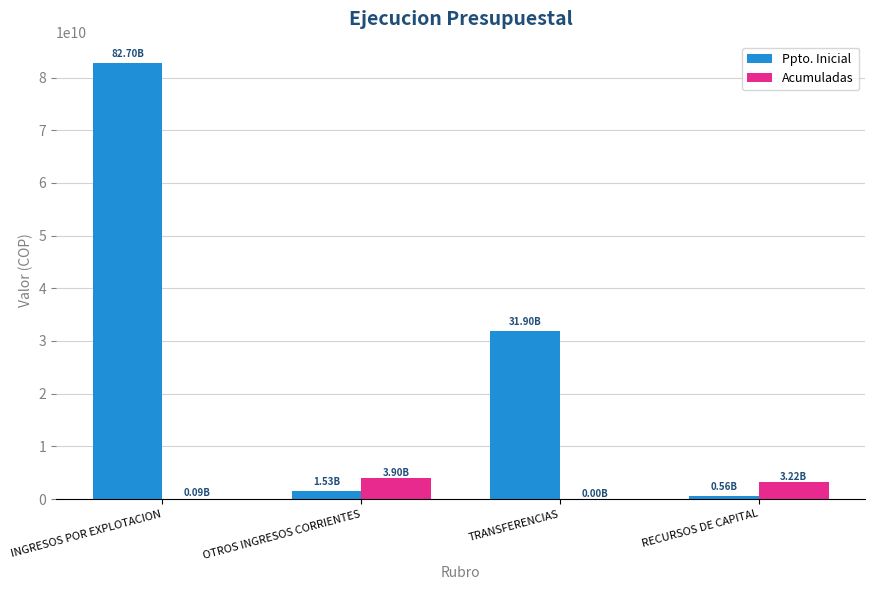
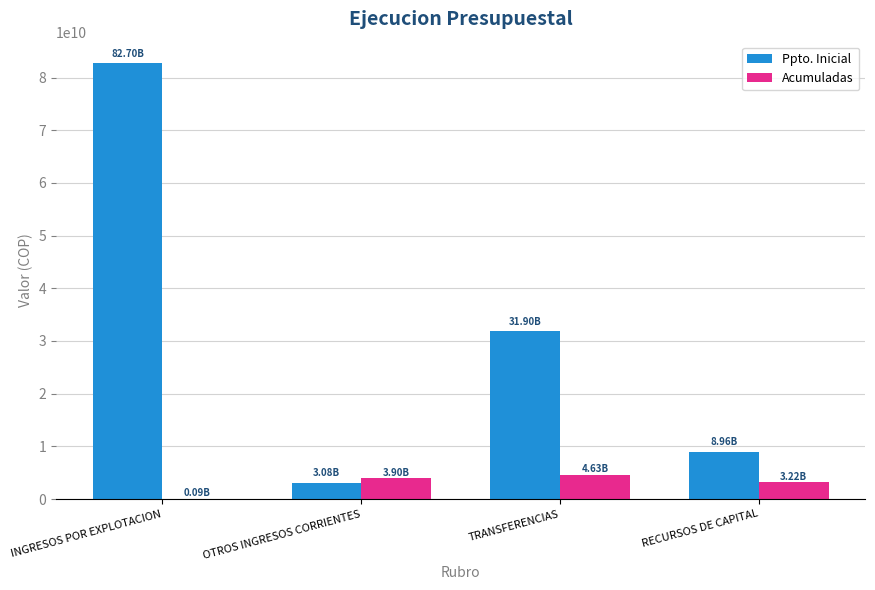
  {
    "Ppto. Inicial": {
      "INGRESOS POR EXPLOTACION": "82.70B",
-     "OTROS INGRESOS CORRIENTES": "1.53B",
+     "OTROS INGRESOS CORRIENTES": "3.08B",
      "TRANSFERENCIAS": "31.90B",
-     "RECURSOS DE CAPITAL": "0.56B"
+     "RECURSOS DE CAPITAL": "8.96B"
    },
    "Acumuladas": {
      "INGRESOS POR EXPLOTACION": "0.09B",
      "OTROS INGRESOS CORRIENTES": "3.90B",
-     "TRANSFERENCIAS": "0.00B",
+     "TRANSFERENCIAS": "4.63B",
      "RECURSOS DE CAPITAL": "3.22B"
    }
  }
